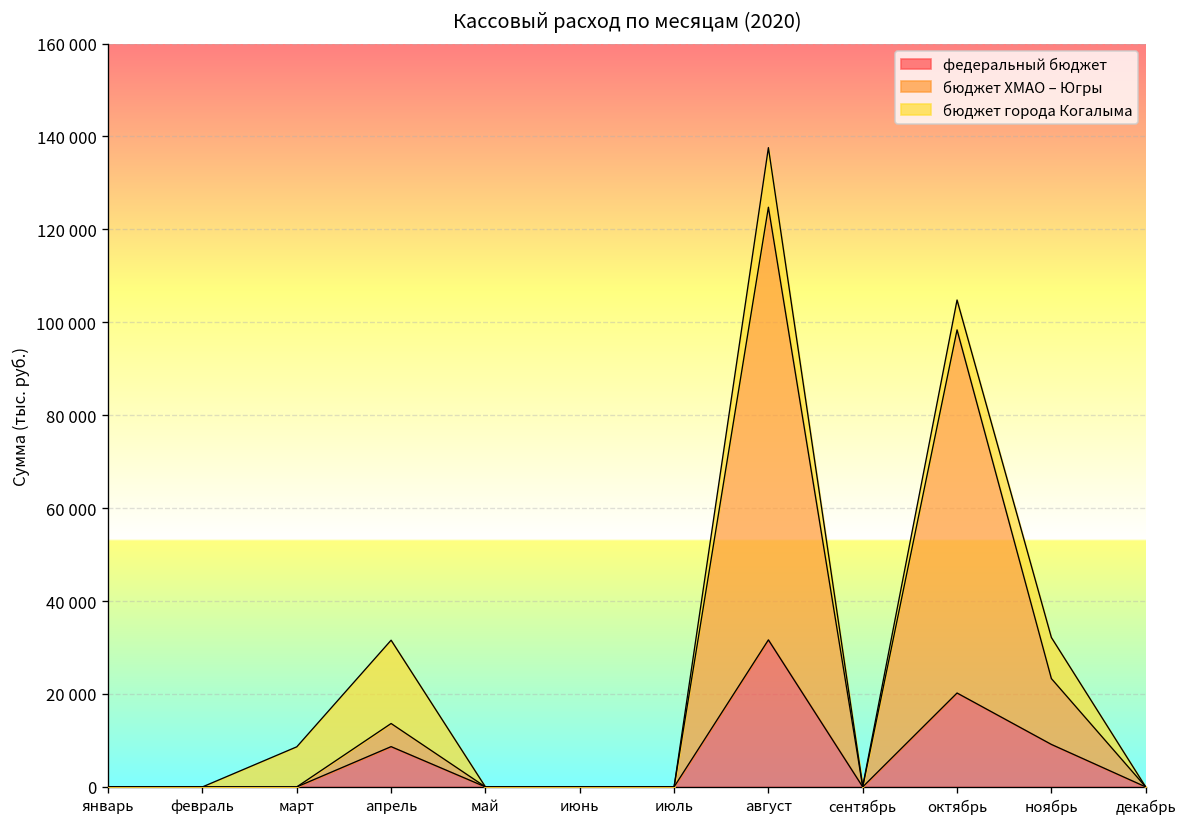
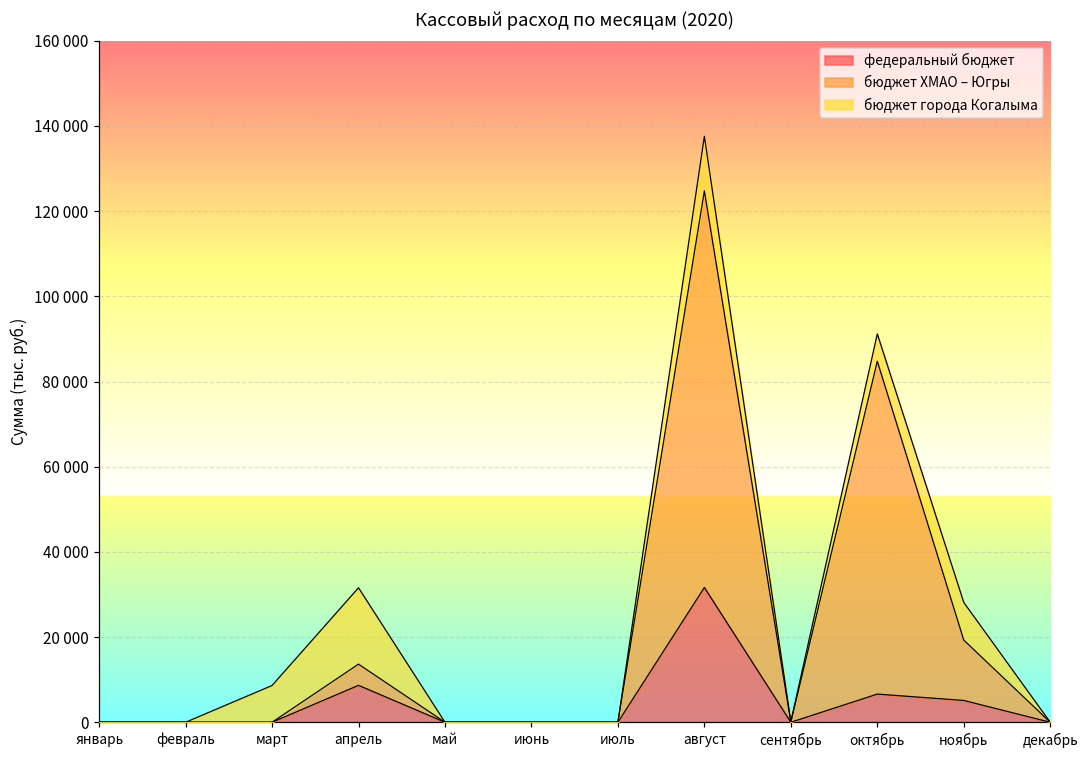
  {
    "федеральный бюджет": {
      "апрель": 9000,
      "август": 32000,
-     "октябрь": 20000,
-     "ноябрь": 9000
+     "октябрь": 7000,
+     "ноябрь": 5000
    },
    "бюджет ХМАО – Югры": {
      "апрель": 5000,
      "август": 93000,
      "октябрь": 78000,
      "ноябрь": 14000
    },
    "бюджет города Когалыма": {
      "март": 9000,
      "апрель": 18000,
      "август": 13000,
      "октябрь": 6000,
      "ноябрь": 9000
    }
  }
